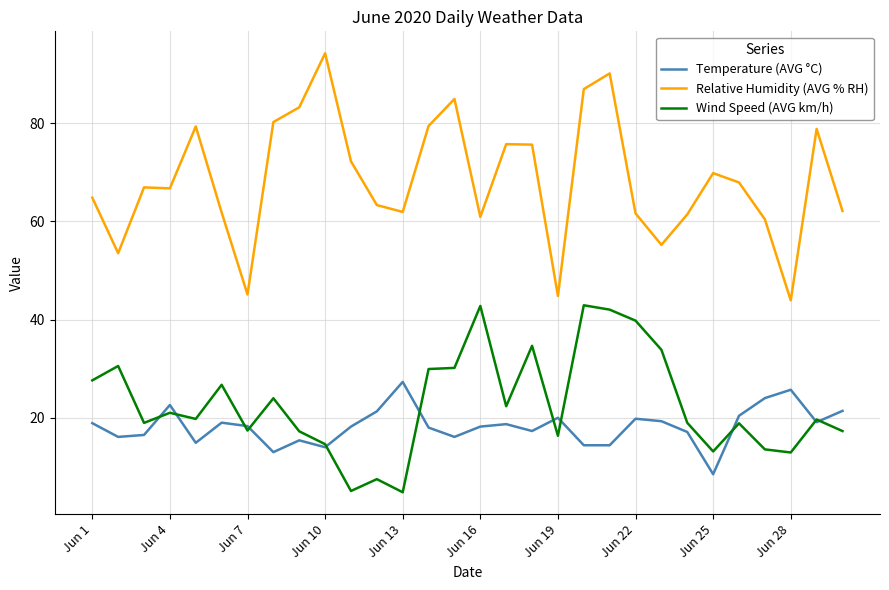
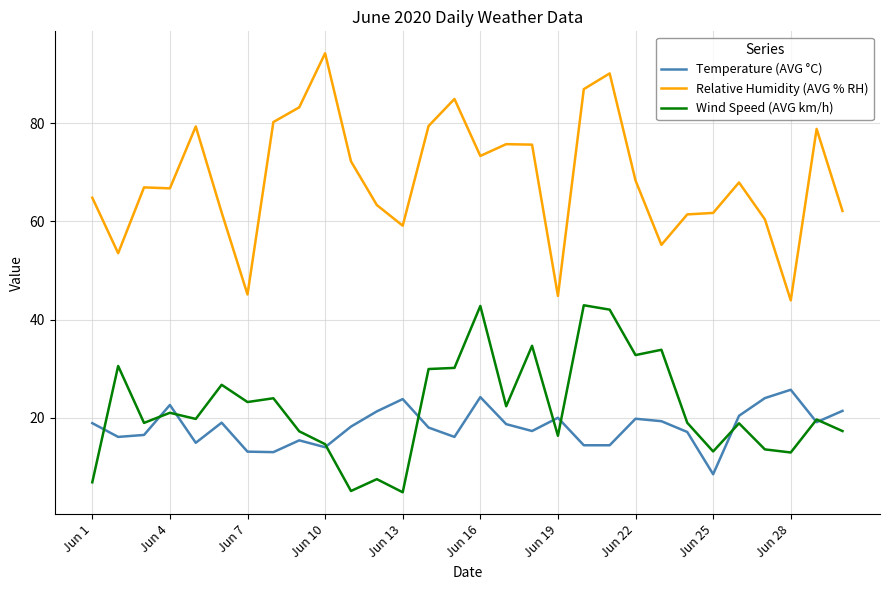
  {
    "Temperature (AVG °C)": {
      "Jun 1": 19,
      "Jun 4": 23,
-     "Jun 7": 18,
+     "Jun 7": 13,
      "Jun 10": 14,
-     "Jun 13": 27,
-     "Jun 16": 18,
+     "Jun 13": 24,
+     "Jun 16": 24,
      "Jun 19": 20,
      "Jun 22": 20,
      "Jun 25": 9,
      "Jun 28": 26
    },
    "Relative Humidity (AVG % RH)": {
      "Jun 1": 65,
      "Jun 4": 67,
      "Jun 7": 45,
      "Jun 10": 94,
-     "Jun 13": 62,
-     "Jun 16": 61,
+     "Jun 13": 59,
+     "Jun 16": 73,
      "Jun 19": 45,
-     "Jun 22": 62,
-     "Jun 25": 70,
+     "Jun 22": 68,
+     "Jun 25": 62,
      "Jun 28": 44
    },
    "Wind Speed (AVG km/h)": {
-     "Jun 1": 28,
+     "Jun 1": 7,
      "Jun 4": 21,
-     "Jun 7": 17,
+     "Jun 7": 23,
      "Jun 10": 15,
      "Jun 13": 5,
      "Jun 16": 43,
      "Jun 19": 16,
-     "Jun 22": 40,
+     "Jun 22": 33,
      "Jun 25": 13,
      "Jun 28": 13
    }
  }
